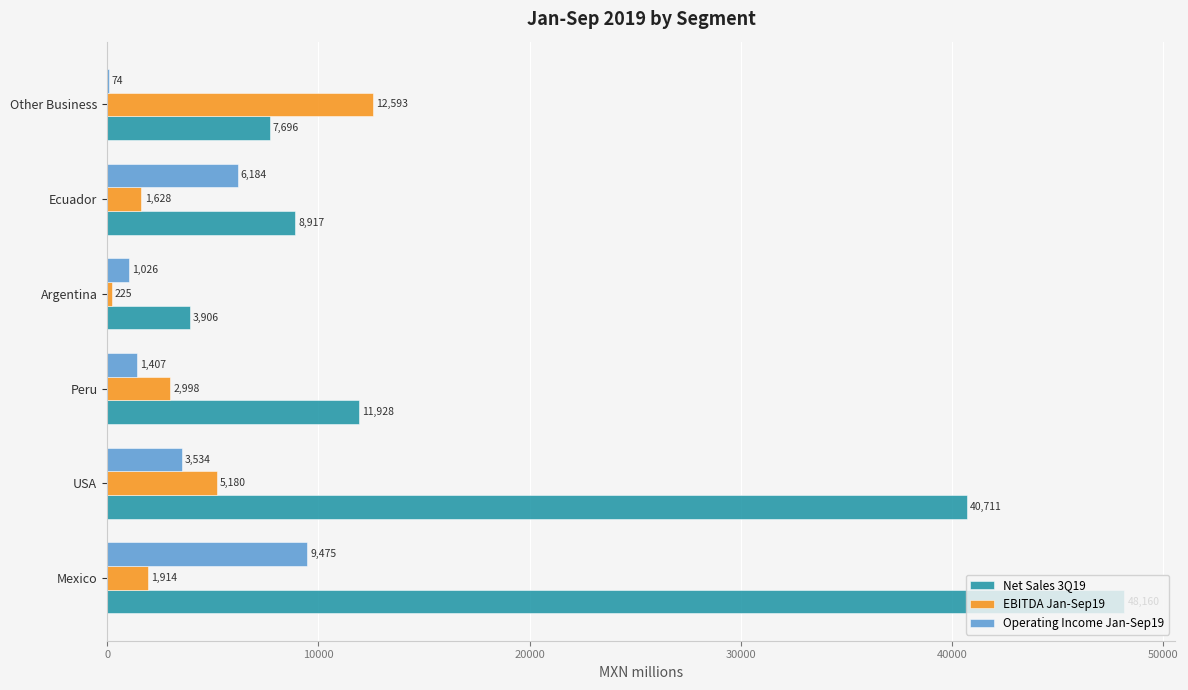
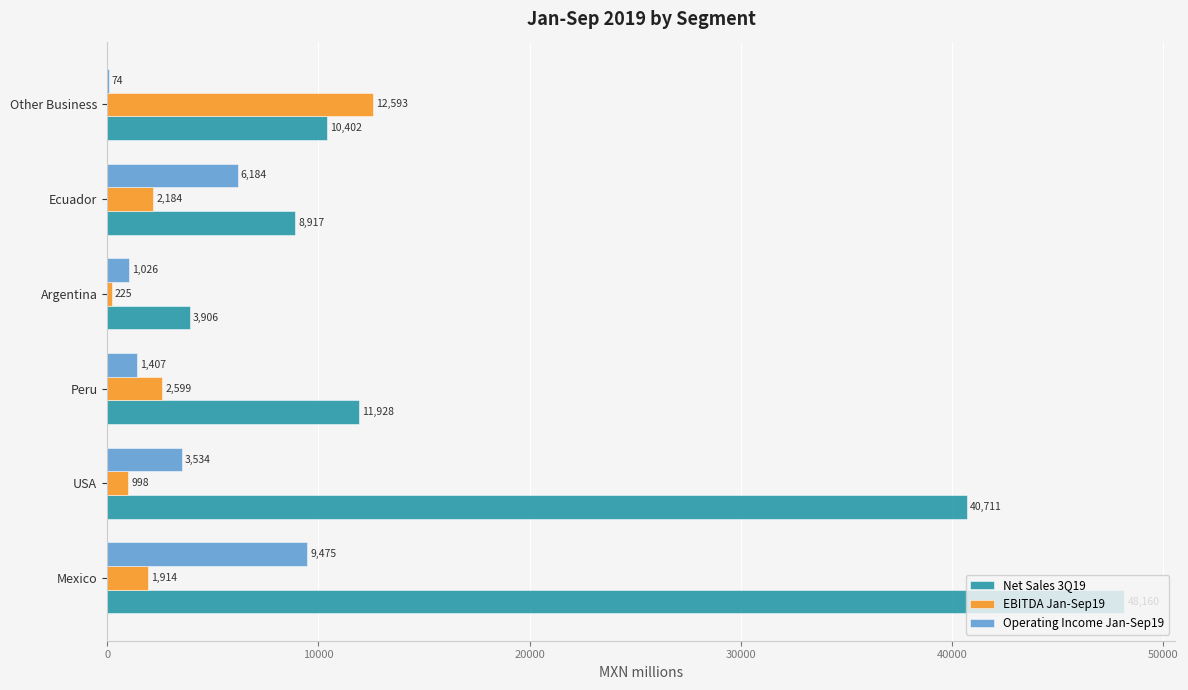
  {
    "Net Sales 3Q19": {
-     "Other Business": "7,696",
+     "Other Business": "10,402",
      "Ecuador": "8,917",
      "Argentina": "3,906",
      "Peru": "11,928",
      "USA": "40,711"
    },
    "EBITDA Jan-Sep19": {
      "Other Business": "12,593",
-     "Ecuador": "1,628",
+     "Ecuador": "2,184",
      "Argentina": "225",
-     "Peru": "2,998",
-     "USA": "5,180",
+     "Peru": "2,599",
+     "USA": "998",
      "Mexico": "1,914"
    },
    "Operating Income Jan-Sep19": {
      "Other Business": "74",
      "Ecuador": "6,184",
      "Argentina": "1,026",
      "Peru": "1,407",
      "USA": "3,534",
      "Mexico": "9,475"
    }
  }
